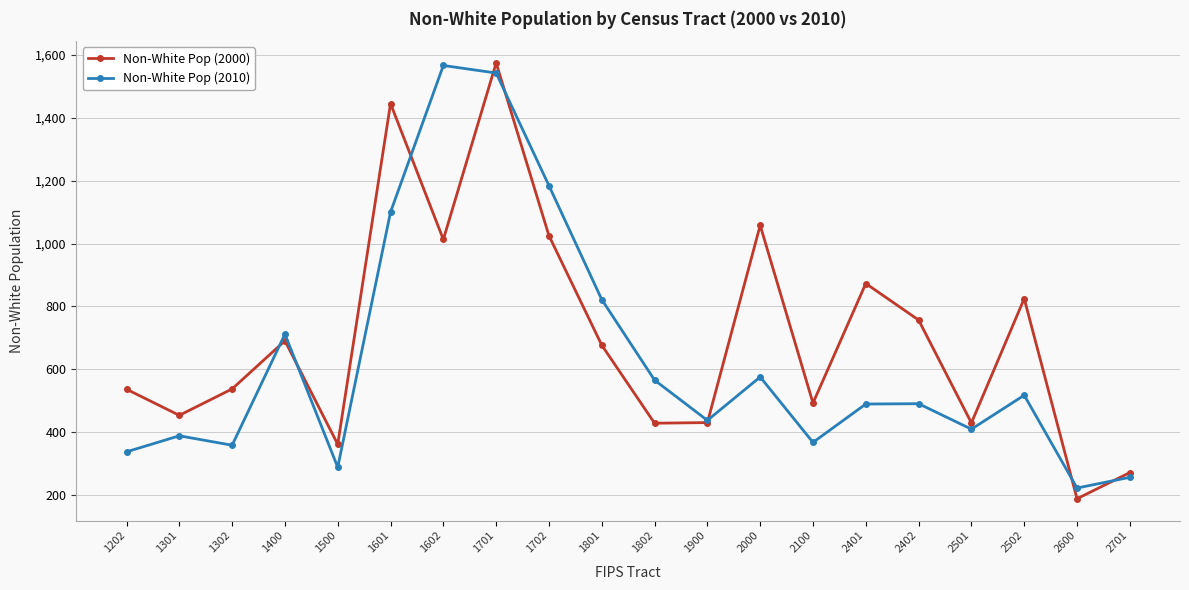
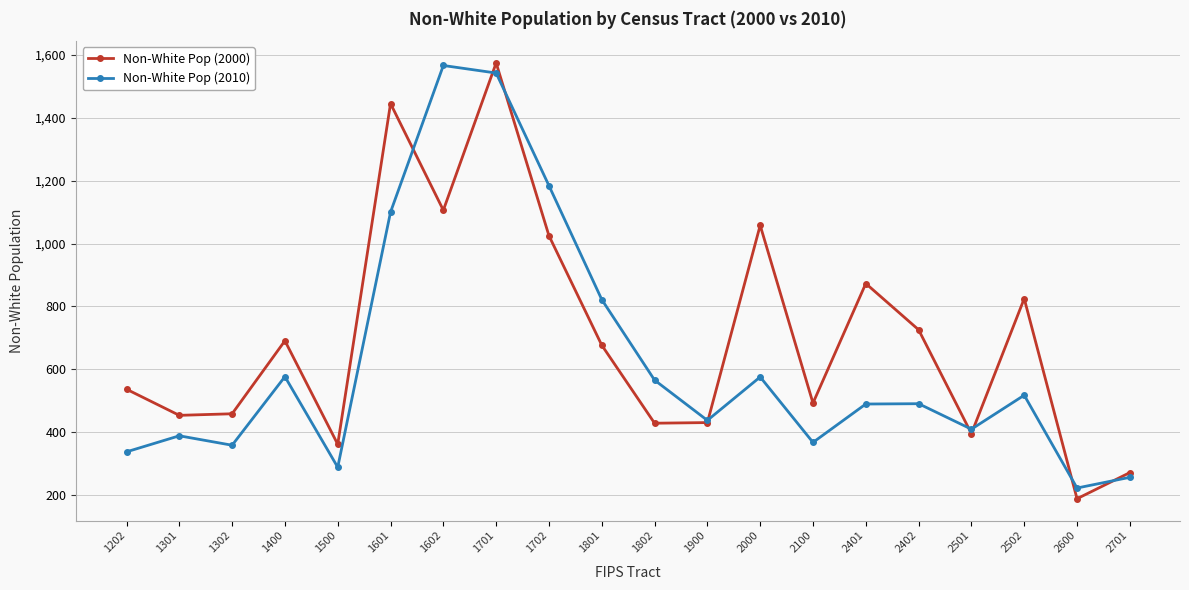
  {
    "Non-White Pop (2000)": {
      "1202": "540",
      "1301": "450",
-     "1302": "540",
+     "1302": "460",
      "1400": "690",
      "1500": "360",
      "1601": "1,450",
-     "1602": "1,010",
+     "1602": "1,110",
      "1701": "1,570",
      "1702": "1,030",
      "1801": "680",
      "1802": "430",
      "2000": "1,060",
      "2100": "490",
      "2401": "870",
-     "2402": "760",
-     "2501": "430",
+     "2402": "730",
+     "2501": "400",
      "2502": "830",
      "2600": "190",
      "2701": "270"
    },
    "Non-White Pop (2010)": {
      "1202": "340",
      "1301": "390",
      "1302": "360",
-     "1400": "710",
+     "1400": "580",
      "1500": "290",
      "1601": "1,100",
      "1602": "1,570",
      "1701": "1,540",
      "1702": "1,180",
      "1801": "820",
      "1802": "570",
      "2000": "580",
      "2100": "370",
      "2401": "490",
      "2402": "490",
      "2501": "410",
      "2502": "520",
      "2600": "220",
      "2701": "260"
    }
  }
